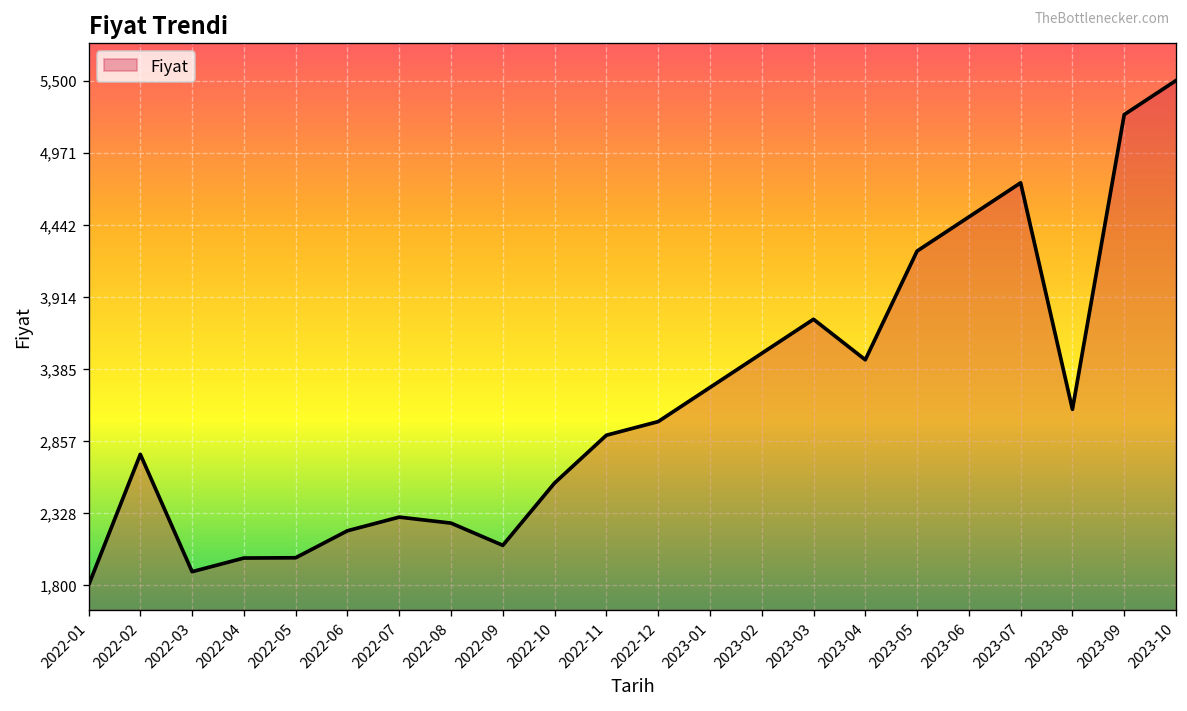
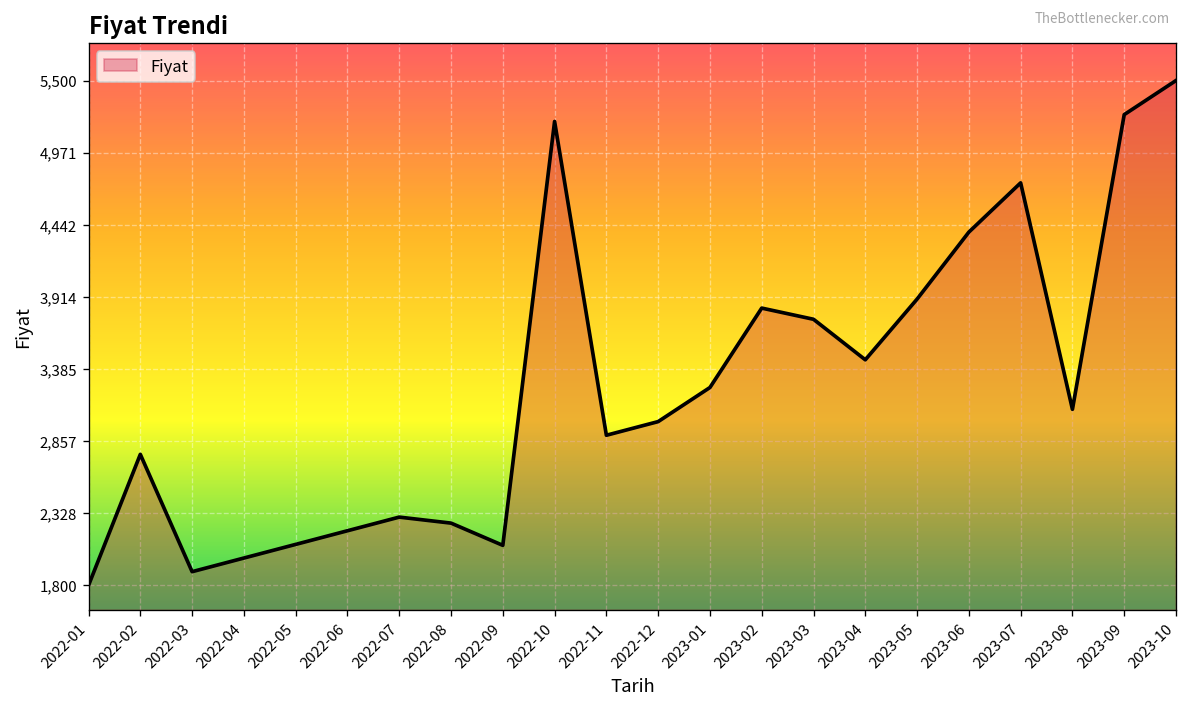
  {
    "2022-01": "1,800",
    "2022-02": "2,760",
    "2022-03": "1,900",
    "2022-04": "2,000",
-   "2022-05": "2,000",
+   "2022-05": "2,100",
    "2022-06": "2,200",
    "2022-07": "2,300",
    "2022-08": "2,260",
    "2022-09": "2,090",
-   "2022-10": "2,550",
+   "2022-10": "5,200",
    "2022-11": "2,900",
    "2022-12": "3,000",
    "2023-01": "3,250",
-   "2023-02": "3,500",
+   "2023-02": "3,830",
    "2023-03": "3,750",
    "2023-04": "3,450",
-   "2023-05": "4,250",
-   "2023-06": "4,500",
+   "2023-05": "3,900",
+   "2023-06": "4,390",
    "2023-07": "4,750",
    "2023-08": "3,090",
    "2023-09": "5,250",
    "2023-10": "5,500"
  }
